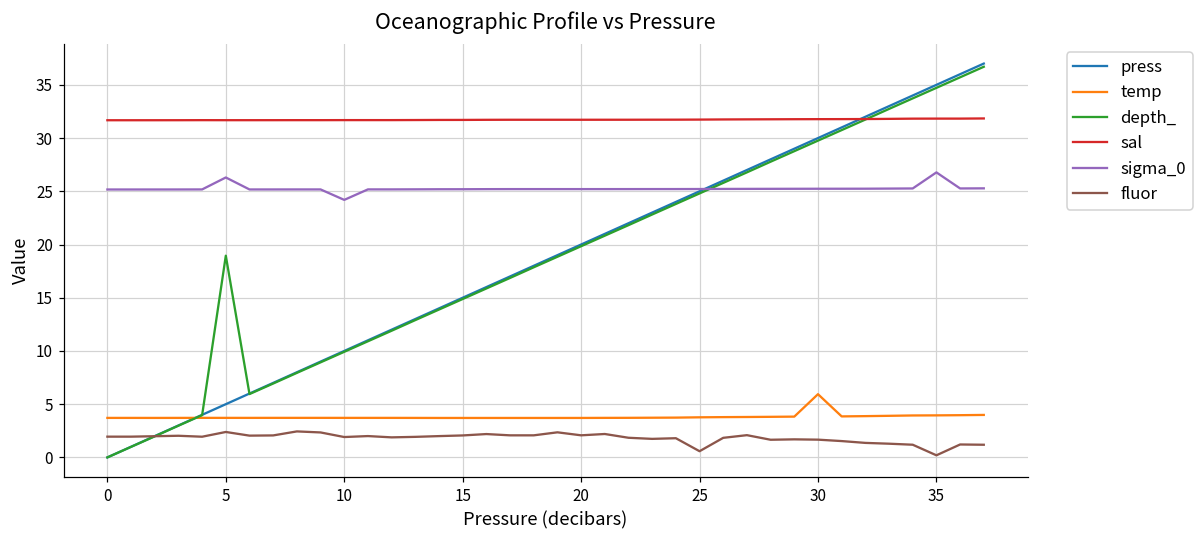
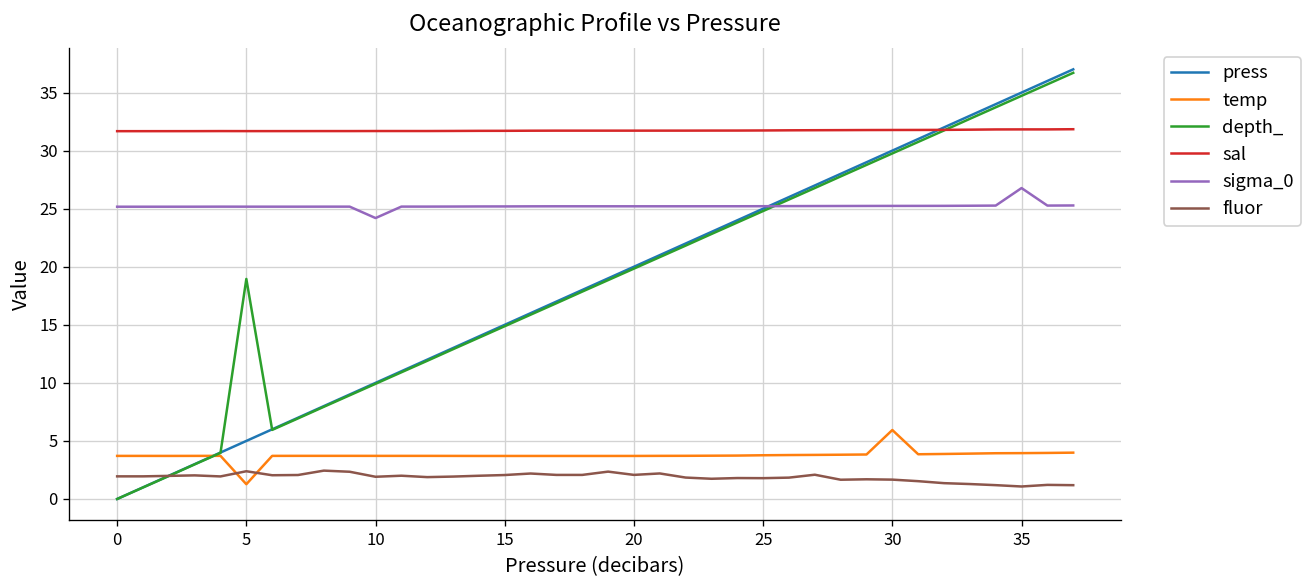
  {
    "press": {
      "5": 5,
      "35": 35
    },
    "temp": {
      "0": 4,
-     "5": 4,
+     "5": 1,
      "10": 4,
      "15": 4,
      "20": 4,
      "25": 4,
      "30": 6,
      "35": 4
    },
    "depth_": {
      "5": 19,
      "35": 35
    },
    "sal": {
      "0": 32,
      "5": 32,
      "10": 32,
      "15": 32,
      "20": 32,
      "25": 32,
      "30": 32,
      "35": 32
    },
    "sigma_0": {
      "0": 25,
-     "5": 26,
+     "5": 25,
      "10": 24,
      "15": 25,
      "20": 25,
      "30": 25,
      "35": 27
    },
    "fluor": {
      "0": 2,
      "5": 2,
      "10": 2,
      "15": 2,
      "20": 2,
-     "25": 1,
+     "25": 2,
      "30": 2,
-     "35": 0
+     "35": 1
    }
  }
